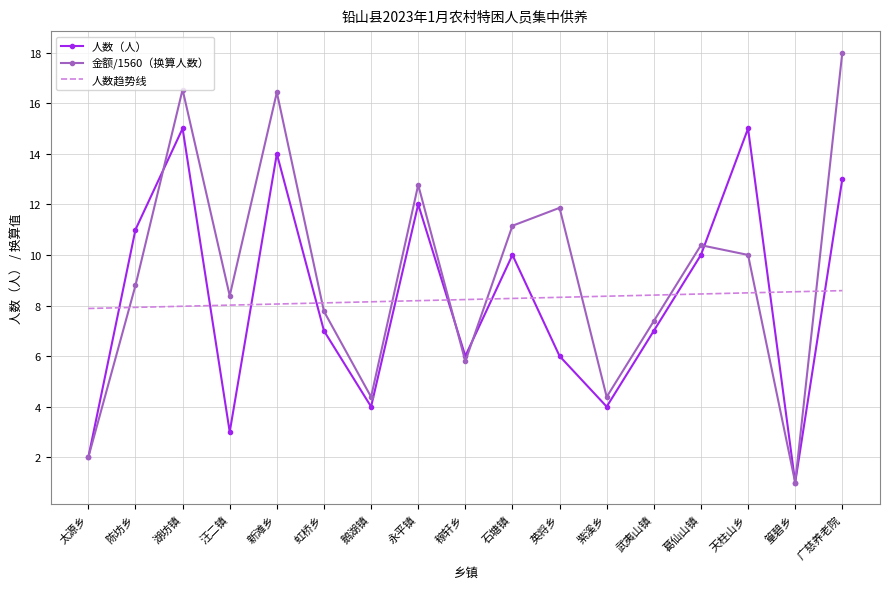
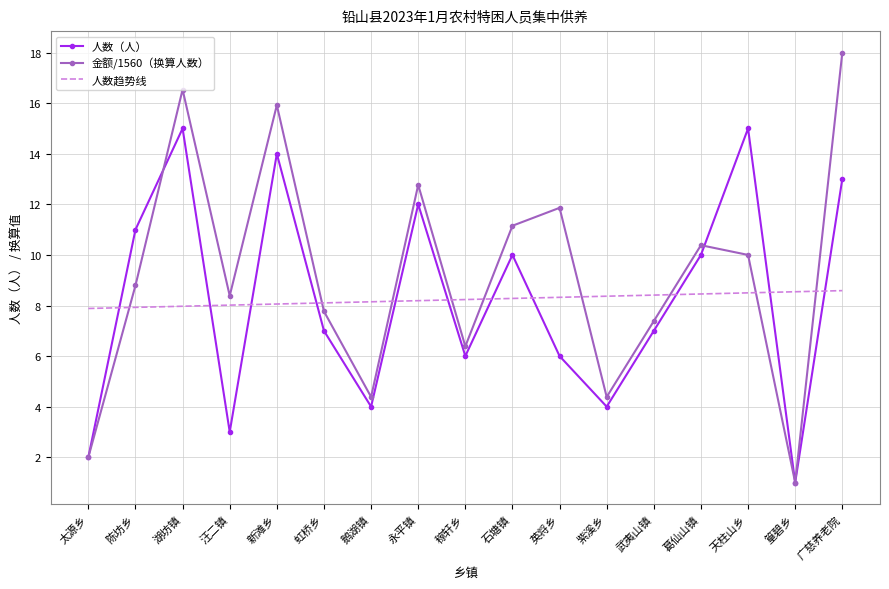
  {
    "人数（人）": {
      "陈坊乡": 11.0,
      "湖坊镇": 15.0,
      "汪二镇": 3.0,
      "新滩乡": 14.0,
      "虹桥乡": 7.0,
      "鹅湖镇": 4.0,
      "永平镇": 12.0,
      "稼轩乡": 6.0,
      "石塘镇": 10.0,
      "英将乡": 6.0,
      "紫溪乡": 4.0,
      "武夷山镇": 7.0,
      "葛仙山镇": 10.0,
      "天柱山乡": 15.0,
      "广慈养老院": 13.0
    },
    "金额/1560（换算人数）": {
      "陈坊乡": 8.8,
      "汪二镇": 8.4,
-     "新滩乡": 16.4,
+     "新滩乡": 15.9,
      "虹桥乡": 7.8,
      "鹅湖镇": 4.4,
      "永平镇": 12.8,
-     "稼轩乡": 5.8,
+     "稼轩乡": 6.4,
      "石塘镇": 11.2,
      "英将乡": 11.9,
      "紫溪乡": 4.4,
      "武夷山镇": 7.4,
      "葛仙山镇": 10.4,
      "天柱山乡": 10.0,
      "广慈养老院": 18.0
    },
    "人数趋势线": {
      "太源乡": 7.9,
      "陈坊乡": 7.9,
      "湖坊镇": 8.0,
      "汪二镇": 8.0,
      "新滩乡": 8.1,
      "虹桥乡": 8.1,
      "鹅湖镇": 8.1,
      "永平镇": 8.2,
      "稼轩乡": 8.2,
      "石塘镇": 8.3,
      "英将乡": 8.3,
      "紫溪乡": 8.4,
      "武夷山镇": 8.4,
      "葛仙山镇": 8.5,
      "天柱山乡": 8.5,
      "篁碧乡": 8.5,
      "广慈养老院": 8.6
    }
  }
